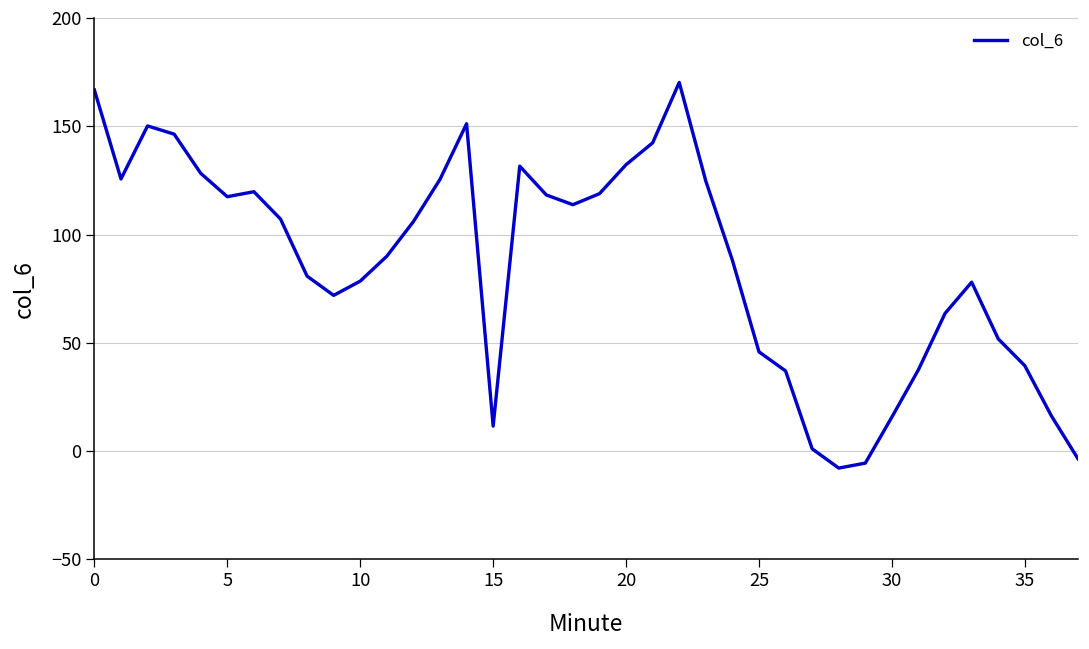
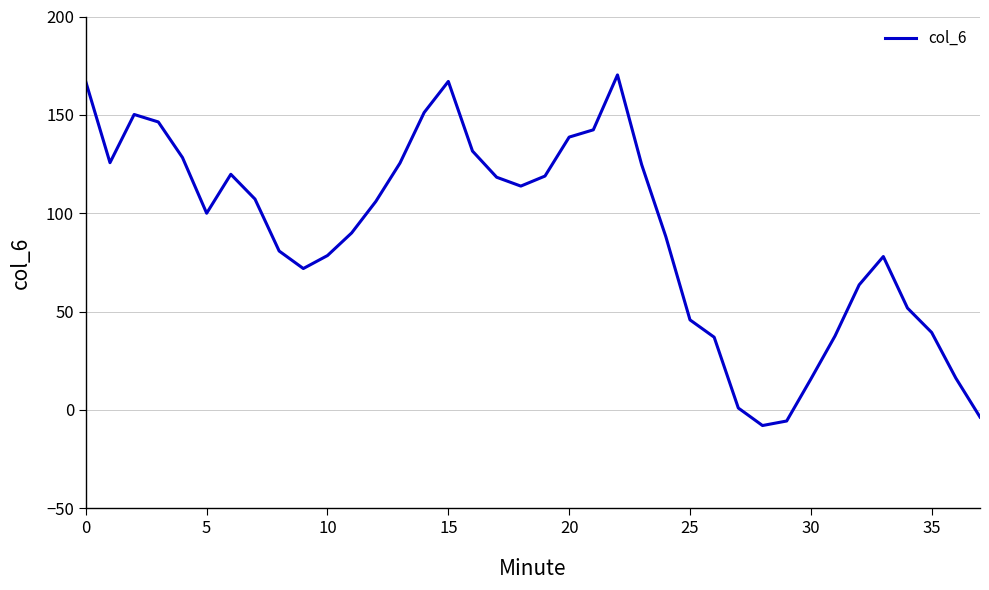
  {
    "0": 167,
-   "5": 118,
+   "5": 100,
    "10": 79,
-   "15": 12,
-   "20": 132,
+   "15": 167,
+   "20": 139,
    "25": 46,
    "30": 16,
    "35": 39
  }
